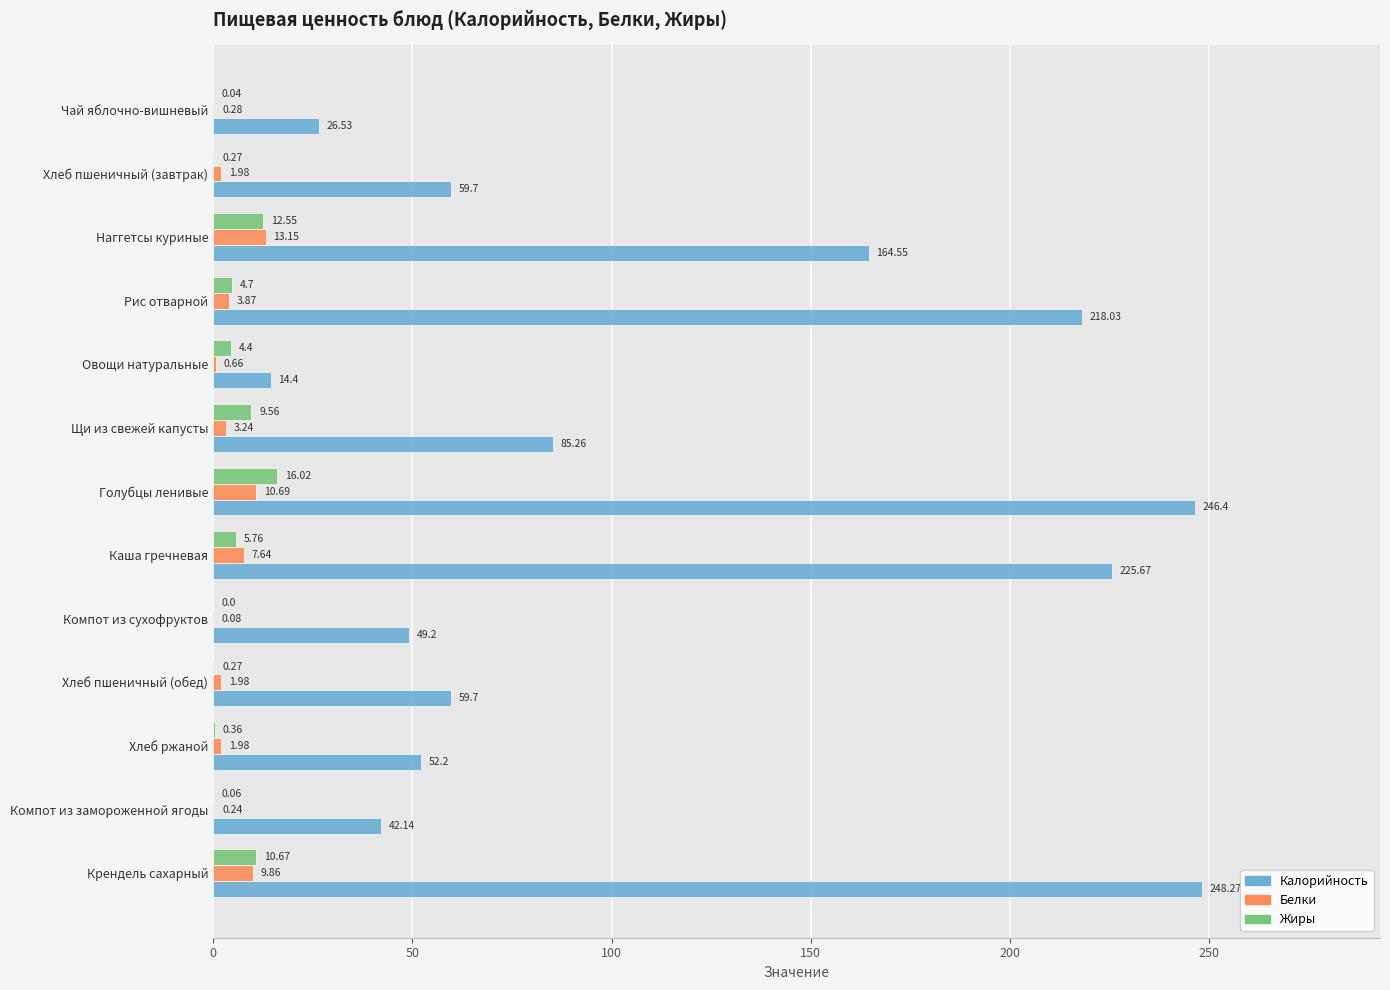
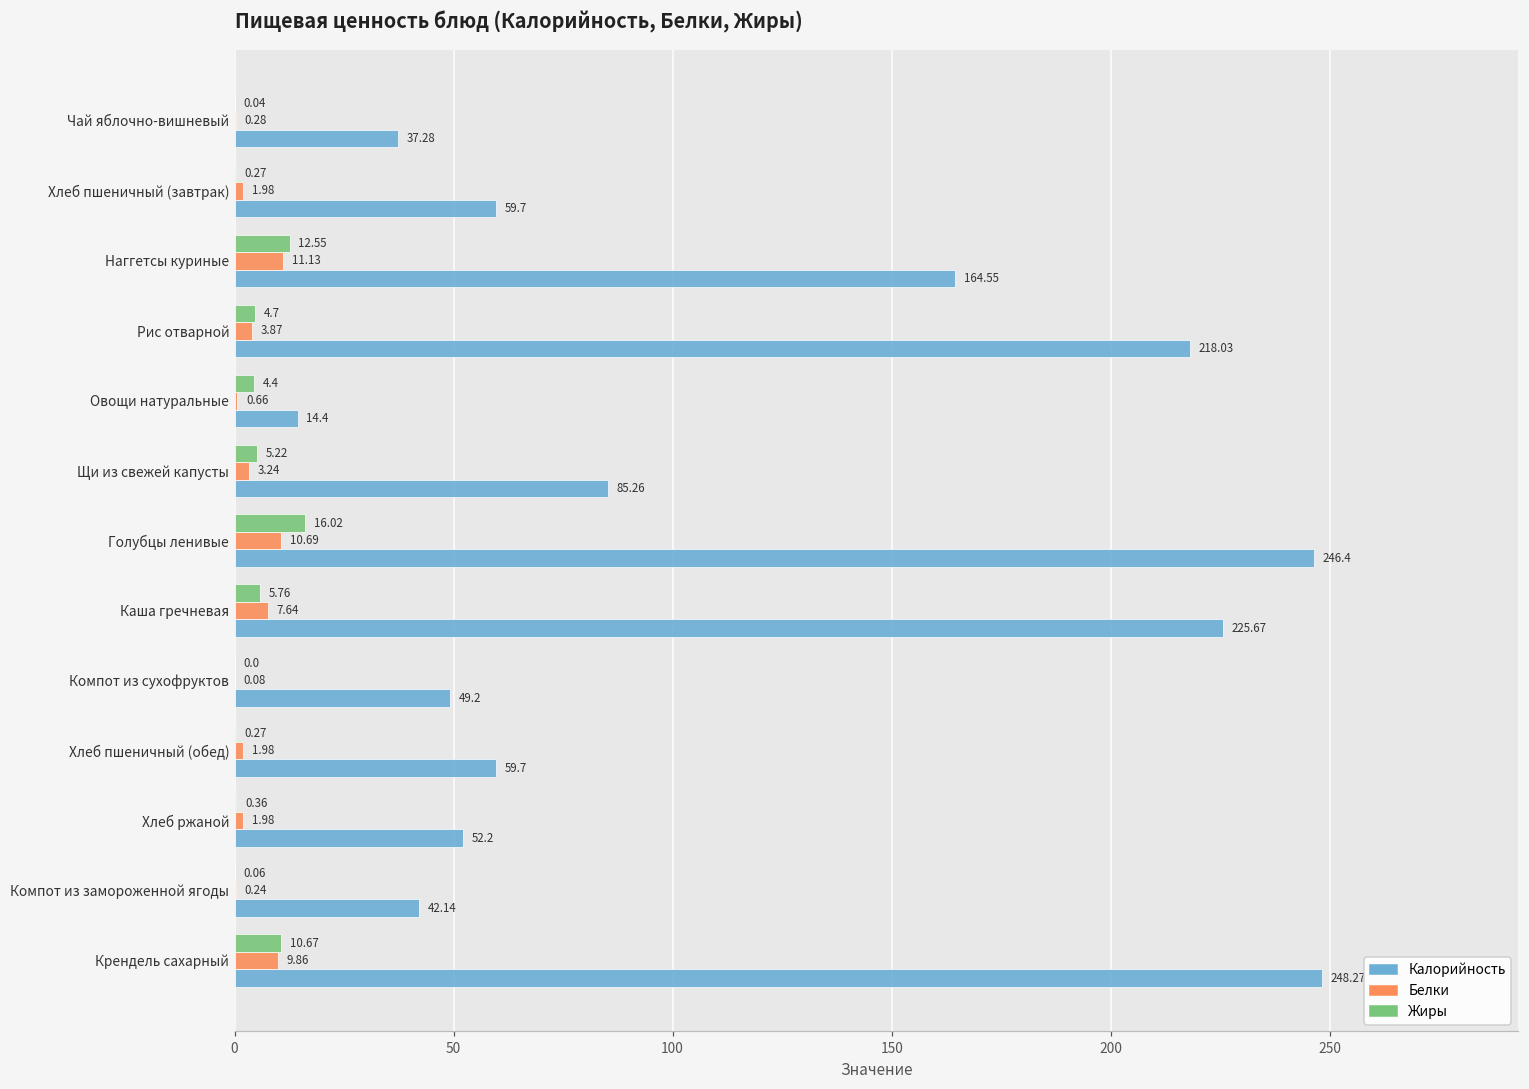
  {
    "Калорийность": {
-     "Чай яблочно-вишневый": 26.53,
+     "Чай яблочно-вишневый": 37.28,
      "Хлеб пшеничный (завтрак)": 59.7,
      "Наггетсы куриные": 164.55,
      "Рис отварной": 218.03,
      "Овощи натуральные": 14.4,
      "Щи из свежей капусты": 85.26,
      "Голубцы ленивые": 246.4,
      "Каша гречневая": 225.67,
      "Компот из сухофруктов": 49.2,
      "Хлеб пшеничный (обед)": 59.7,
      "Хлеб ржаной": 52.2,
      "Компот из замороженной ягоды": 42.14
    },
    "Белки": {
      "Чай яблочно-вишневый": 0.28,
      "Хлеб пшеничный (завтрак)": 1.98,
-     "Наггетсы куриные": 13.15,
+     "Наггетсы куриные": 11.13,
      "Рис отварной": 3.87,
      "Овощи натуральные": 0.66,
      "Щи из свежей капусты": 3.24,
      "Голубцы ленивые": 10.69,
      "Каша гречневая": 7.64,
      "Компот из сухофруктов": 0.08,
      "Хлеб пшеничный (обед)": 1.98,
      "Хлеб ржаной": 1.98,
      "Компот из замороженной ягоды": 0.24,
      "Крендель сахарный": 9.86
    },
    "Жиры": {
      "Чай яблочно-вишневый": 0.04,
      "Хлеб пшеничный (завтрак)": 0.27,
      "Наггетсы куриные": 12.55,
      "Рис отварной": 4.7,
      "Овощи натуральные": 4.4,
-     "Щи из свежей капусты": 9.56,
+     "Щи из свежей капусты": 5.22,
      "Голубцы ленивые": 16.02,
      "Каша гречневая": 5.76,
      "Компот из сухофруктов": 0.0,
      "Хлеб пшеничный (обед)": 0.27,
      "Хлеб ржаной": 0.36,
      "Компот из замороженной ягоды": 0.06,
      "Крендель сахарный": 10.67
    }
  }
